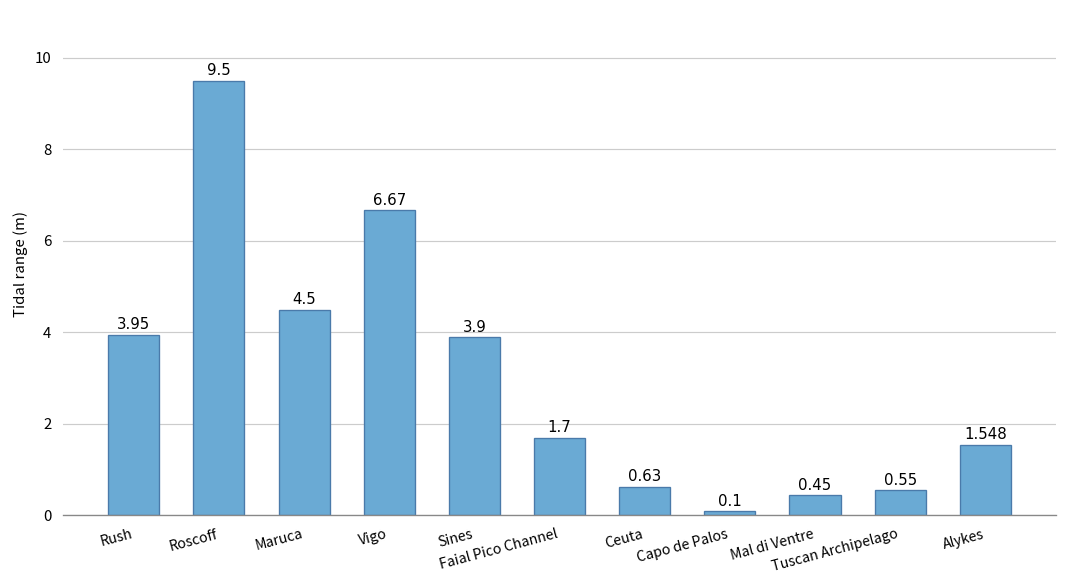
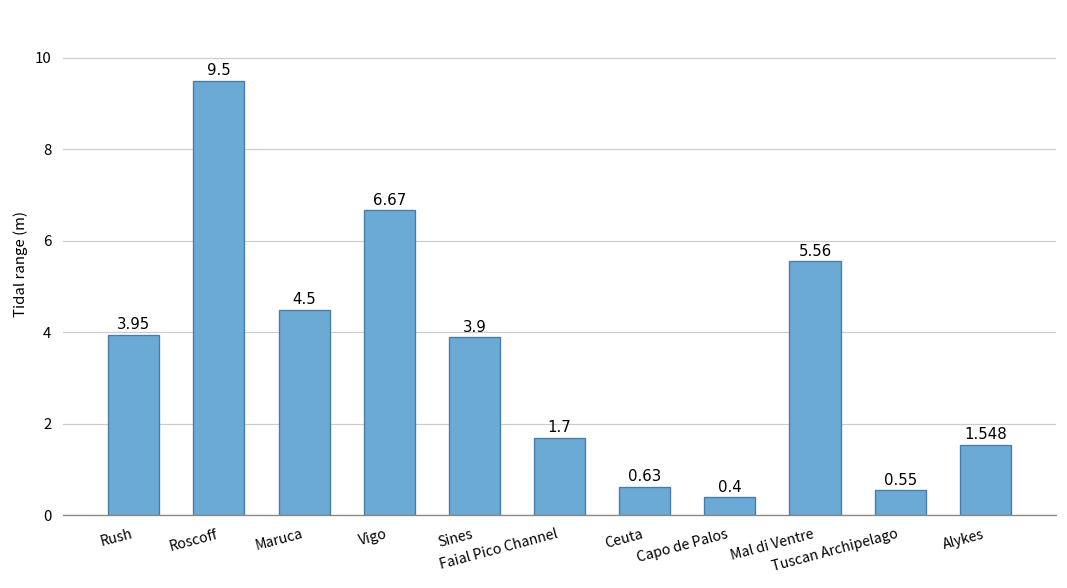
  {
    "Rush": 3.95,
    "Roscoff": 9.5,
    "Maruca": 4.5,
    "Vigo": 6.67,
    "Sines": 3.9,
    "Faial Pico Channel": 1.7,
    "Ceuta": 0.63,
-   "Capo de Palos": 0.1,
-   "Mal di Ventre": 0.45,
+   "Capo de Palos": 0.4,
+   "Mal di Ventre": 5.56,
    "Tuscan Archipelago": 0.55,
    "Alykes": 1.548
  }
